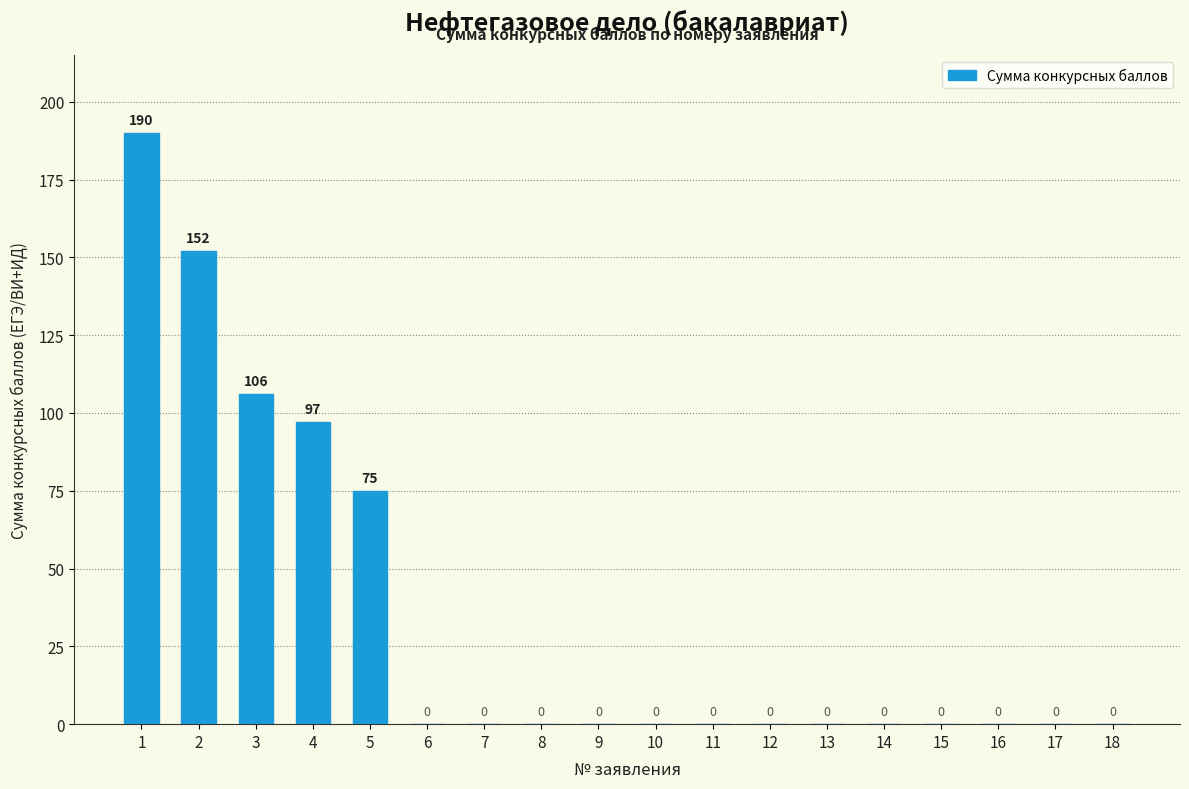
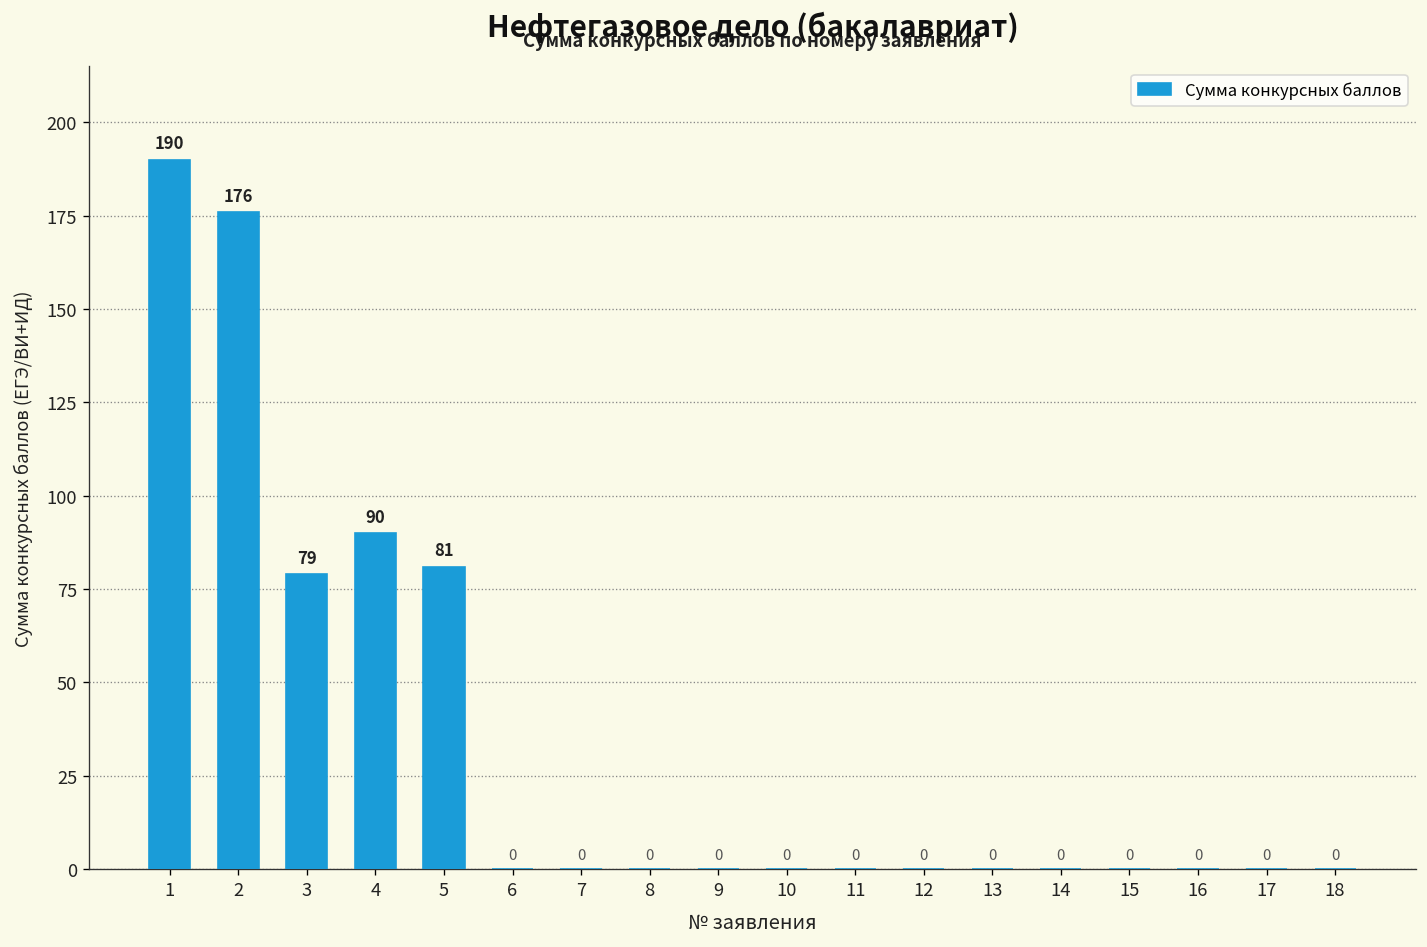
  {
    "1": 190,
-   "2": 152,
-   "3": 106,
-   "4": 97,
-   "5": 75,
+   "2": 176,
+   "3": 79,
+   "4": 90,
+   "5": 81,
    "6": 0,
    "7": 0,
    "8": 0,
    "9": 0,
    "10": 0,
    "11": 0,
    "12": 0,
    "13": 0,
    "14": 0,
    "15": 0,
    "16": 0,
    "17": 0,
    "18": 0
  }
